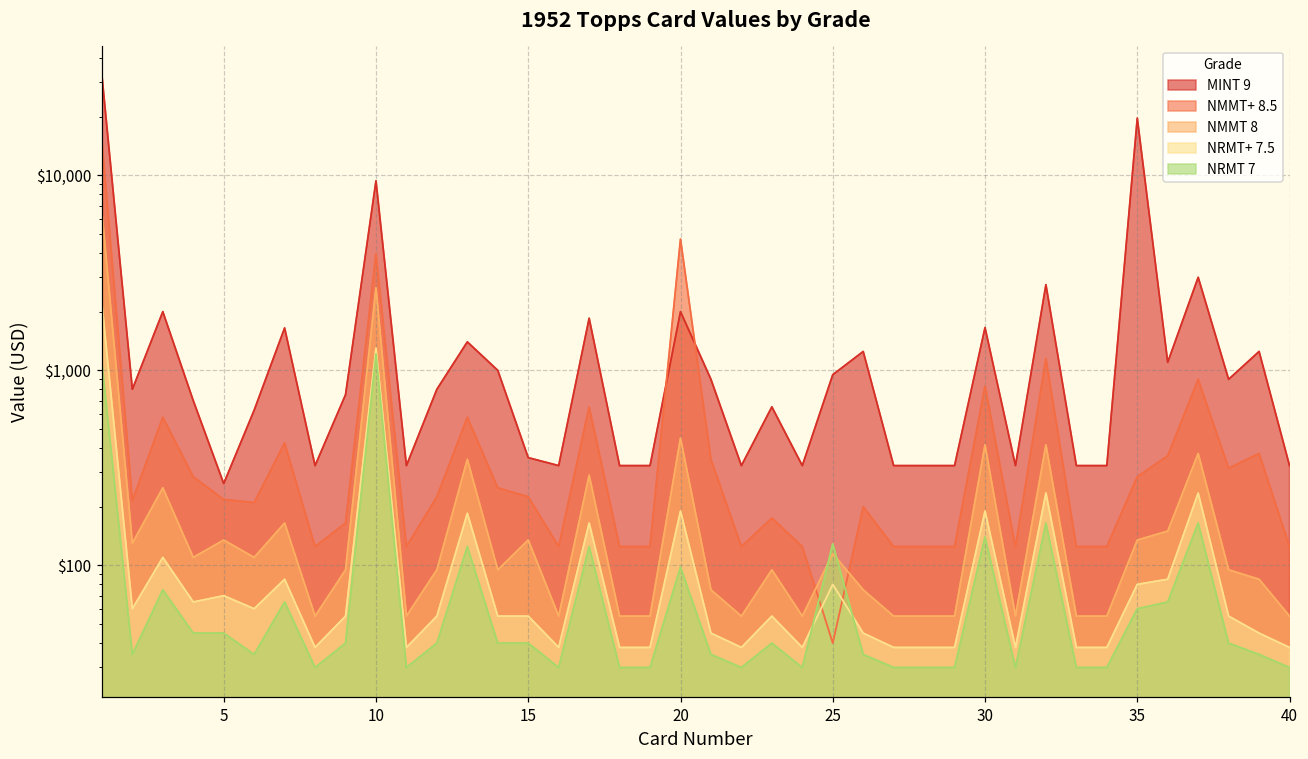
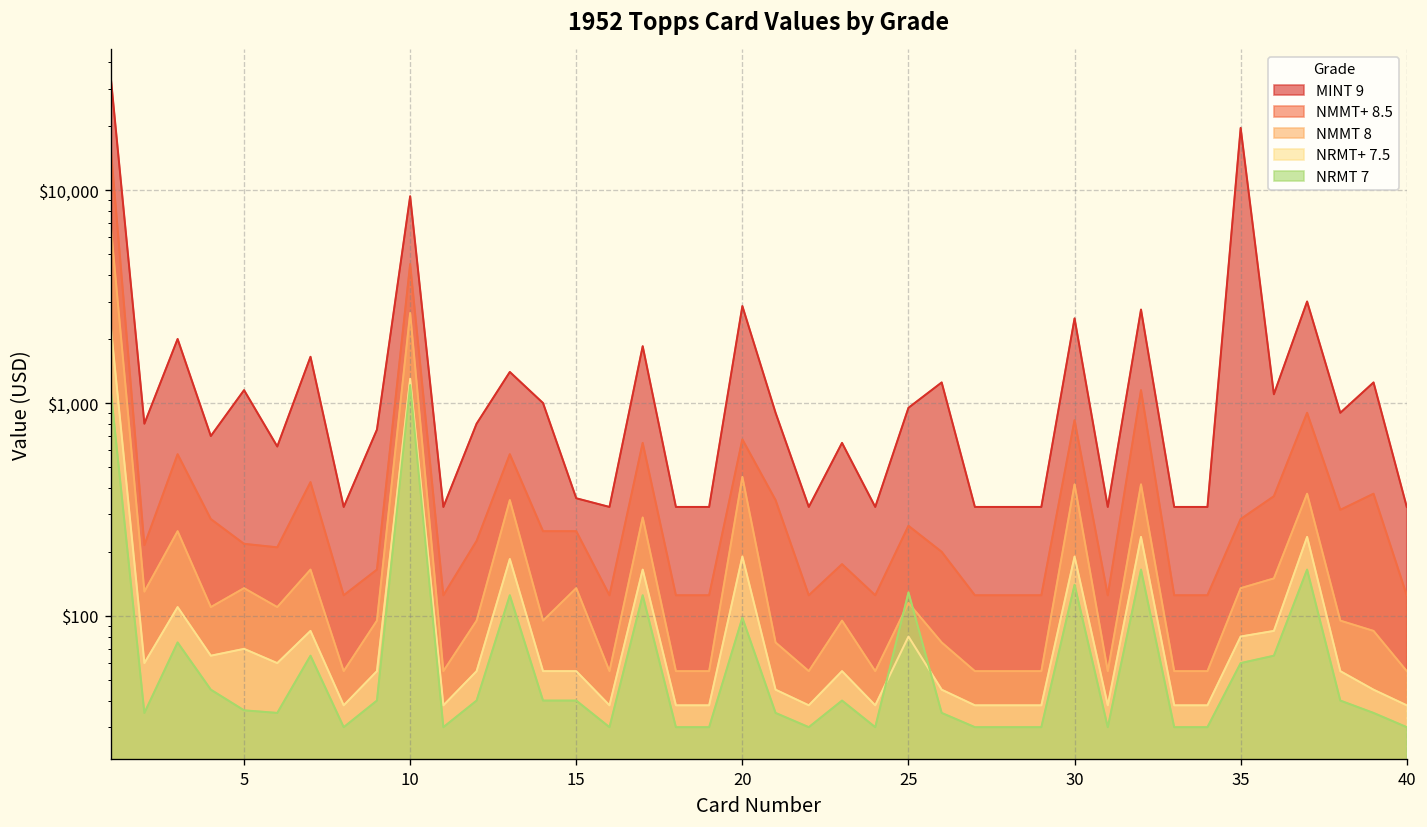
  {
    "MINT 9": {
-     "5": "$260",
+     "5": "$1,200",
      "10": "$9,000",
      "15": "$360",
-     "20": "$2,000",
+     "20": "$2,900",
      "25": "$1,000",
-     "30": "$1,700",
+     "30": "$2,500",
      "35": "$20,000",
      "40": "$330"
    },
    "NMMT+ 8.5": {
      "5": "$220",
-     "10": "$4,000",
-     "15": "$230",
-     "20": "$4,700",
-     "25": "$40",
+     "10": "$4,500",
+     "15": "$250",
+     "20": "$680",
+     "25": "$270",
      "30": "$800",
      "35": "$290",
      "40": "$130"
    },
    "NRMT 7": {
-     "5": "$45",
+     "5": "$36",
      "10": "$1,200",
      "15": "$40",
      "20": "$100",
      "25": "$130",
      "30": "$140",
      "35": "$60",
      "40": "$30"
    }
  }
